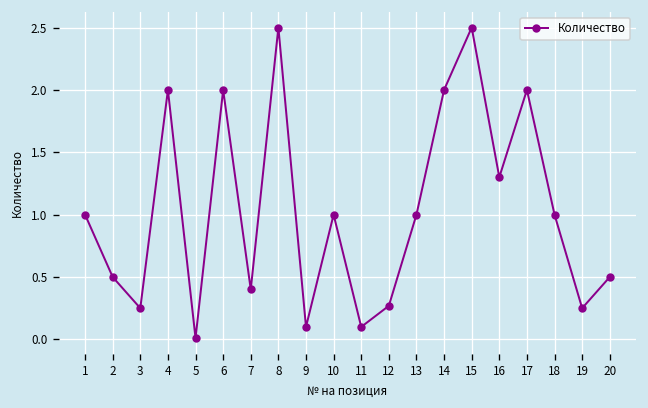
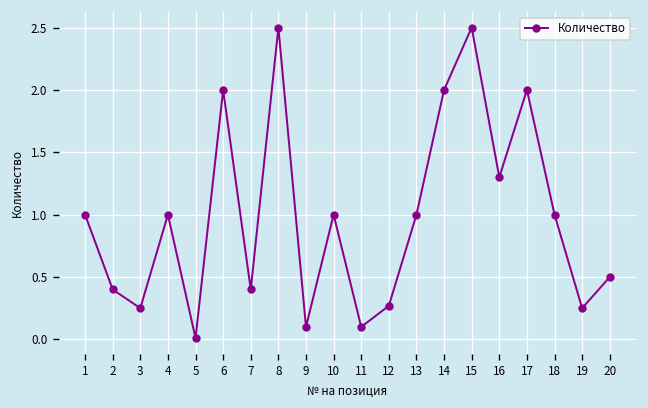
  {
    "1": 1.0,
-   "2": 0.5,
+   "2": 0.4,
    "3": 0.25,
-   "4": 2,
+   "4": 1,
    "5": 0.0,
    "6": 2.0,
    "7": 0.4,
    "8": 2.5,
    "9": 0.1,
    "10": 1.0,
    "11": 0.1,
    "12": 0.27,
    "13": 1.0,
    "14": 2.0,
    "15": 2.5,
    "16": 1.3,
    "17": 2.0,
    "18": 1.0,
    "19": 0.25,
    "20": 0.5
  }
